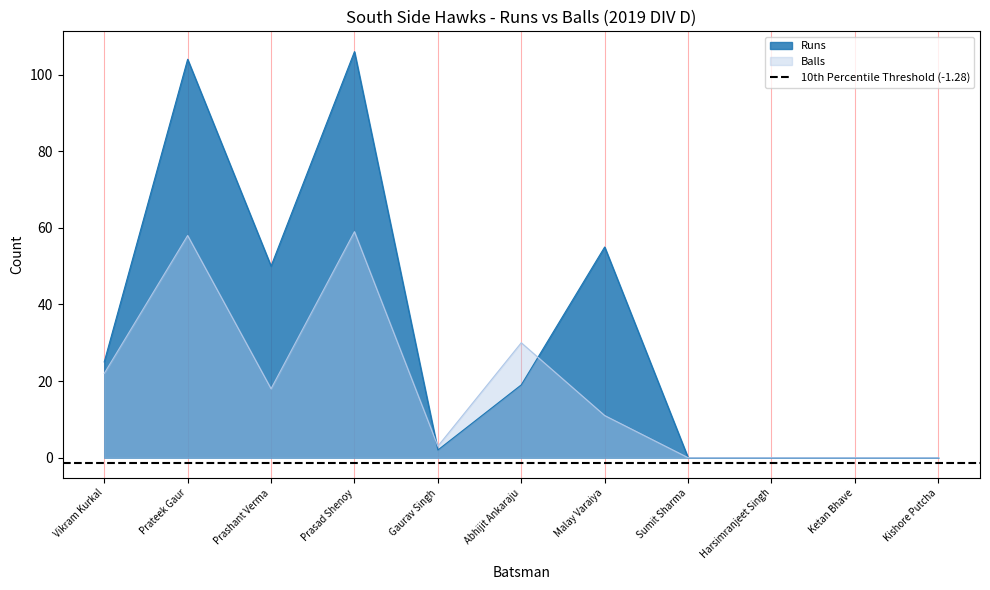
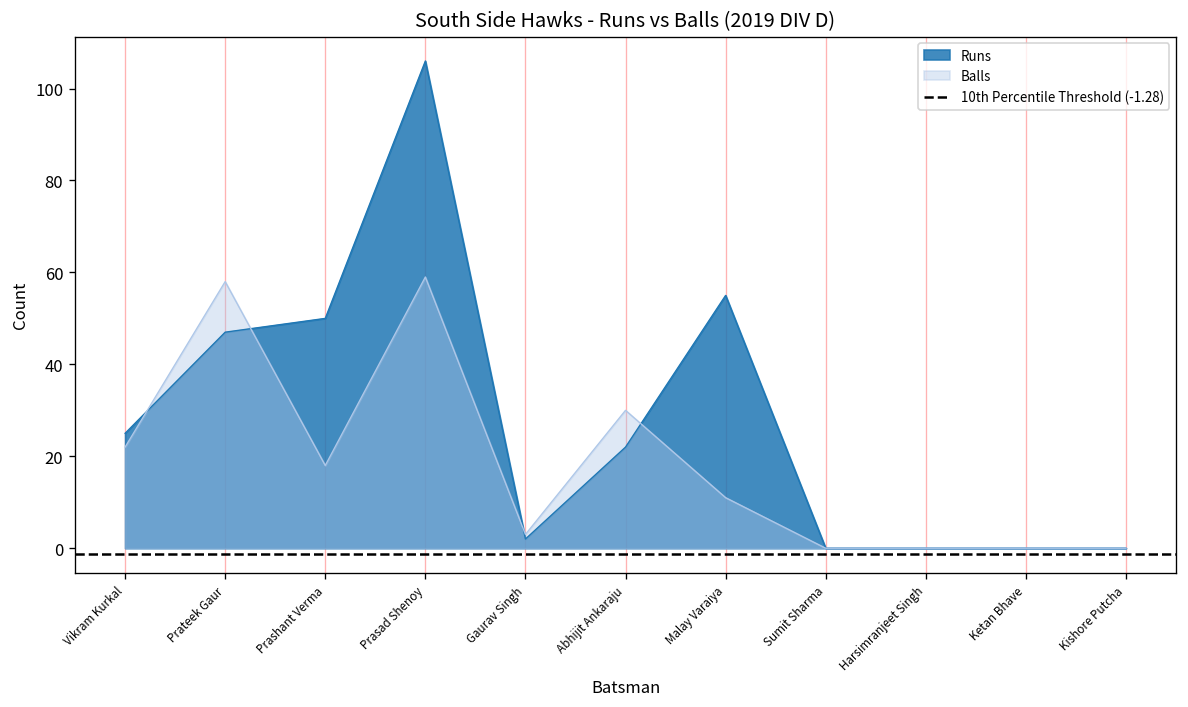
  {
    "Runs": {
      "Vikram Kurkal": 25,
-     "Prateek Gaur": 104,
+     "Prateek Gaur": 47,
      "Prashant Verma": 50,
      "Prasad Shenoy": 106,
      "Gaurav Singh": 2,
-     "Abhijit Ankaraju": 19,
+     "Abhijit Ankaraju": 22,
      "Malay Varaiya": 55
    },
    "Balls": {
      "Vikram Kurkal": 22,
      "Prateek Gaur": 58,
      "Prashant Verma": 18,
      "Prasad Shenoy": 59,
      "Gaurav Singh": 3,
      "Abhijit Ankaraju": 30,
      "Malay Varaiya": 11
    }
  }
